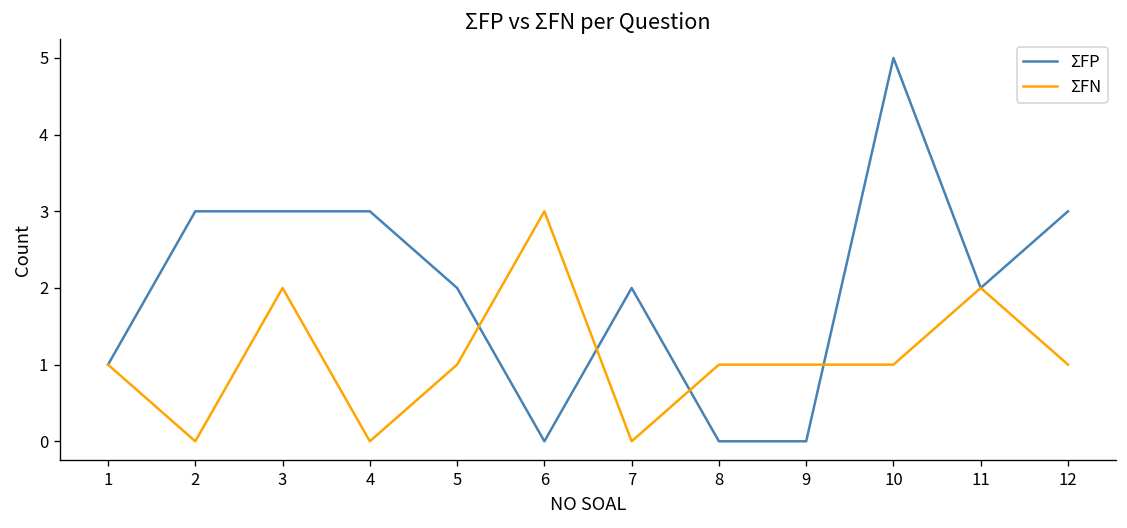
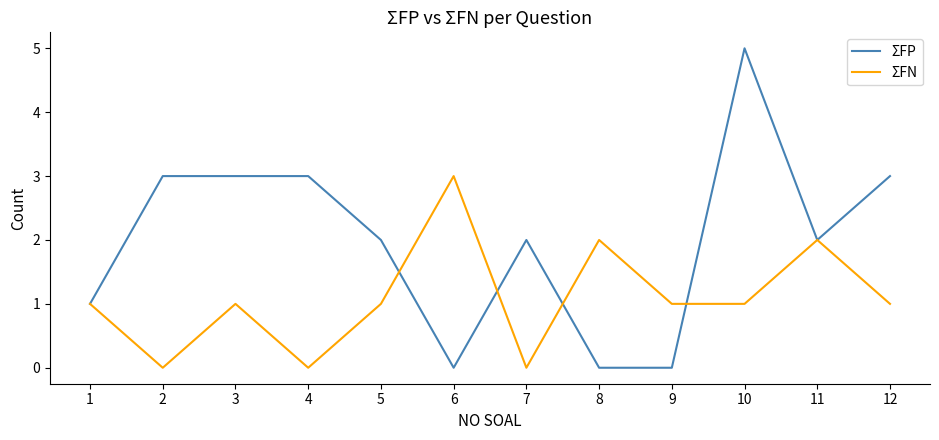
  {
    "ΣFP": {
      "2": 3,
      "3": 3,
      "4": 3,
      "5": 2,
      "6": 0,
      "7": 2,
      "8": 0,
      "9": 0,
      "10": 5,
      "12": 3
    },
    "ΣFN": {
      "2": 0,
-     "3": 2,
+     "3": 1,
      "4": 0,
      "5": 1,
      "6": 3,
      "7": 0,
-     "8": 1,
+     "8": 2,
      "9": 1,
      "10": 1,
      "12": 1
    }
  }
